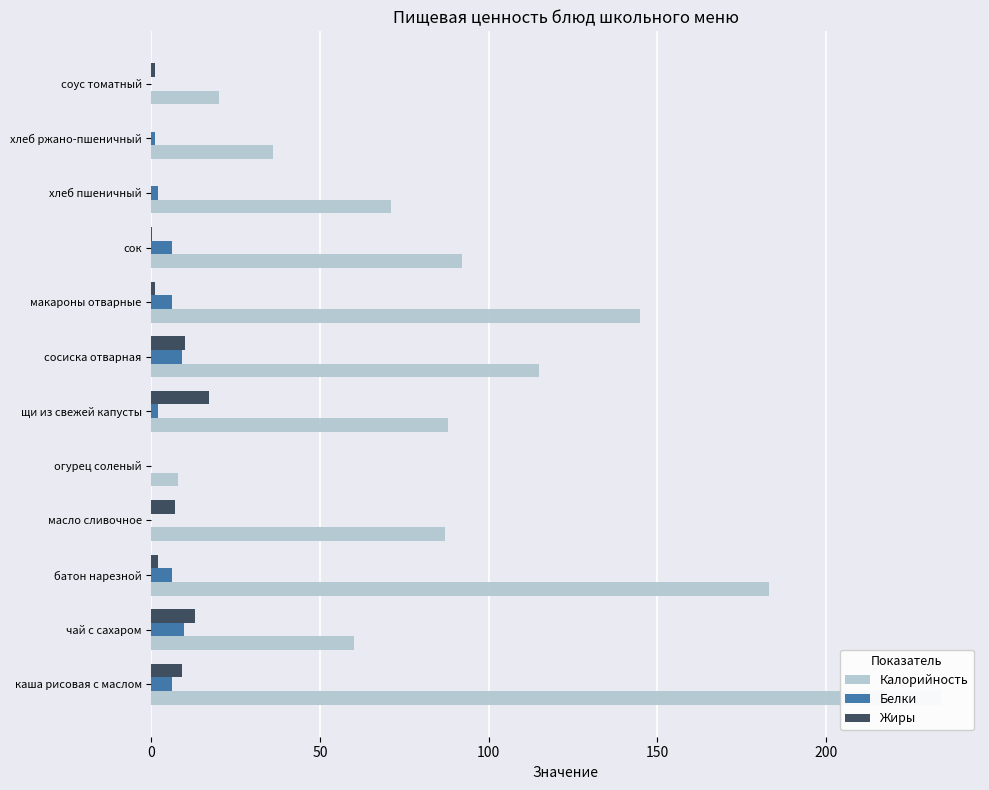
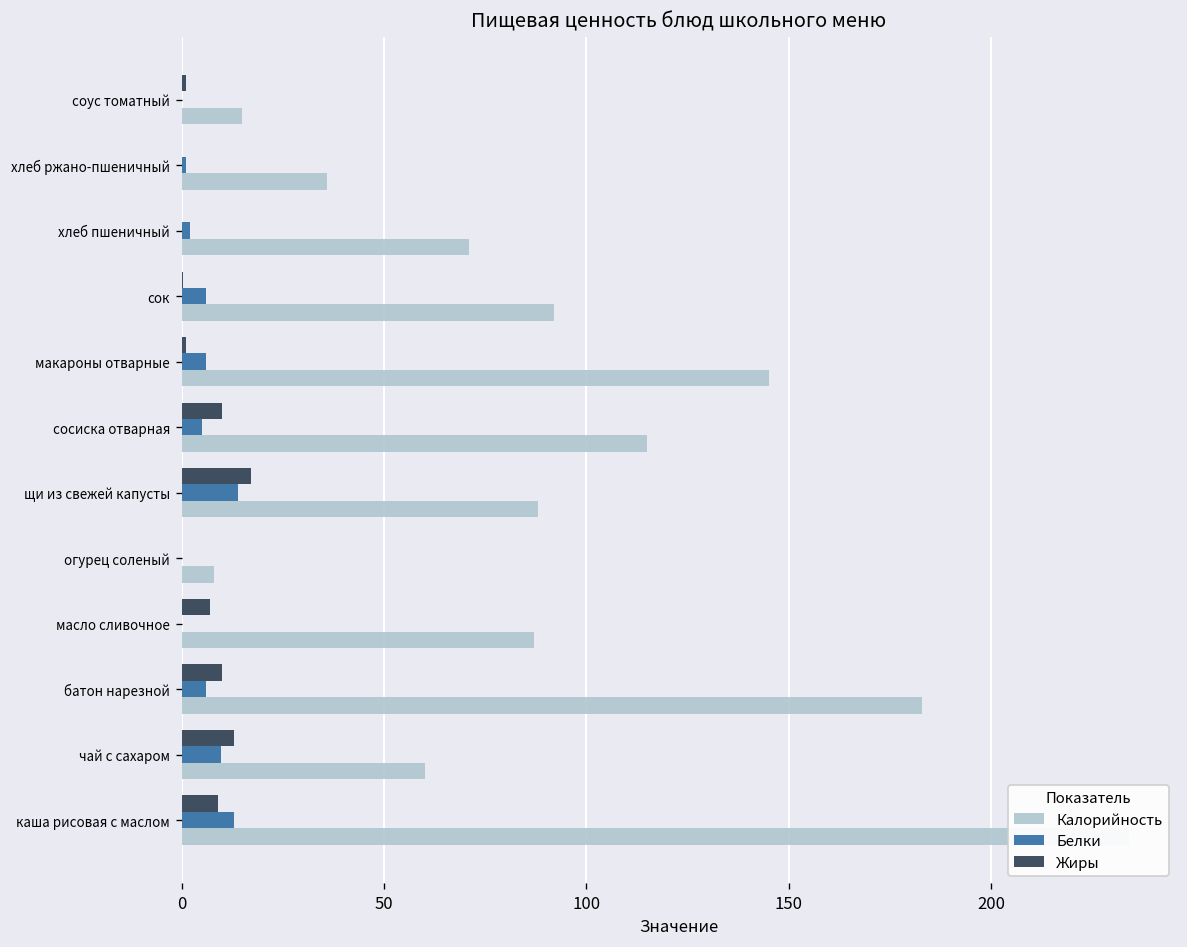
  {
    "Калорийность": {
-     "соус томатный": 20,
+     "соус томатный": 15,
      "хлеб ржано-пшеничный": 36,
      "хлеб пшеничный": 71,
      "сок": 92,
      "макароны отварные": 145,
      "сосиска отварная": 115,
      "щи из свежей капусты": 88,
      "огурец соленый": 8,
      "масло сливочное": 87,
      "батон нарезной": 183,
      "чай с сахаром": 60
    },
    "Белки": {
      "соус томатный": 0,
      "хлеб ржано-пшеничный": 1,
      "хлеб пшеничный": 2,
      "сок": 6,
      "макароны отварные": 6,
-     "сосиска отварная": 9,
-     "щи из свежей капусты": 2,
+     "сосиска отварная": 5,
+     "щи из свежей капусты": 14,
      "огурец соленый": 0,
      "масло сливочное": 0,
      "батон нарезной": 6,
      "чай с сахаром": 10,
-     "каша рисовая с маслом": 6
+     "каша рисовая с маслом": 13
    },
    "Жиры": {
      "соус томатный": 1,
      "хлеб ржано-пшеничный": 0,
      "хлеб пшеничный": 0,
      "макароны отварные": 1,
      "сосиска отварная": 10,
      "щи из свежей капусты": 17,
      "огурец соленый": 0,
      "масло сливочное": 7,
-     "батон нарезной": 2,
+     "батон нарезной": 10,
      "чай с сахаром": 13,
      "каша рисовая с маслом": 9
    }
  }
